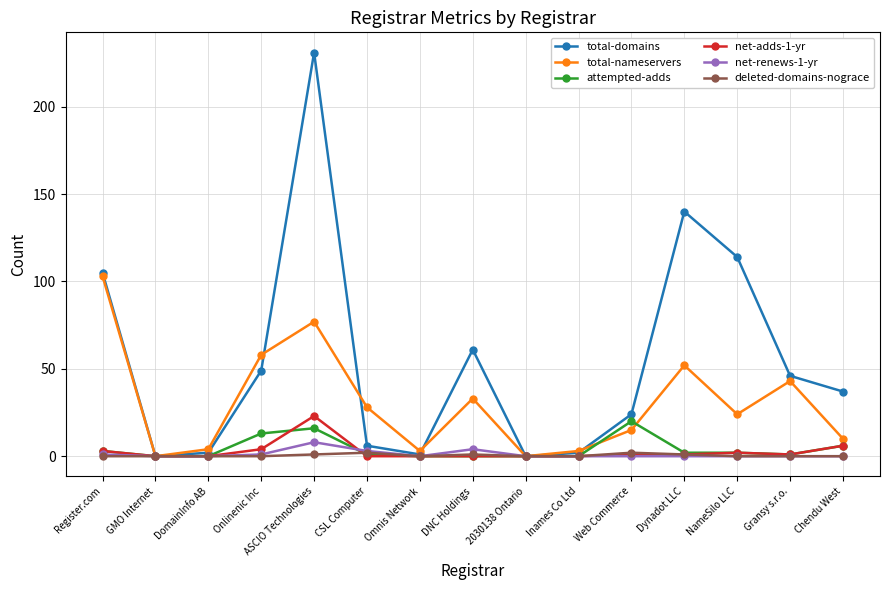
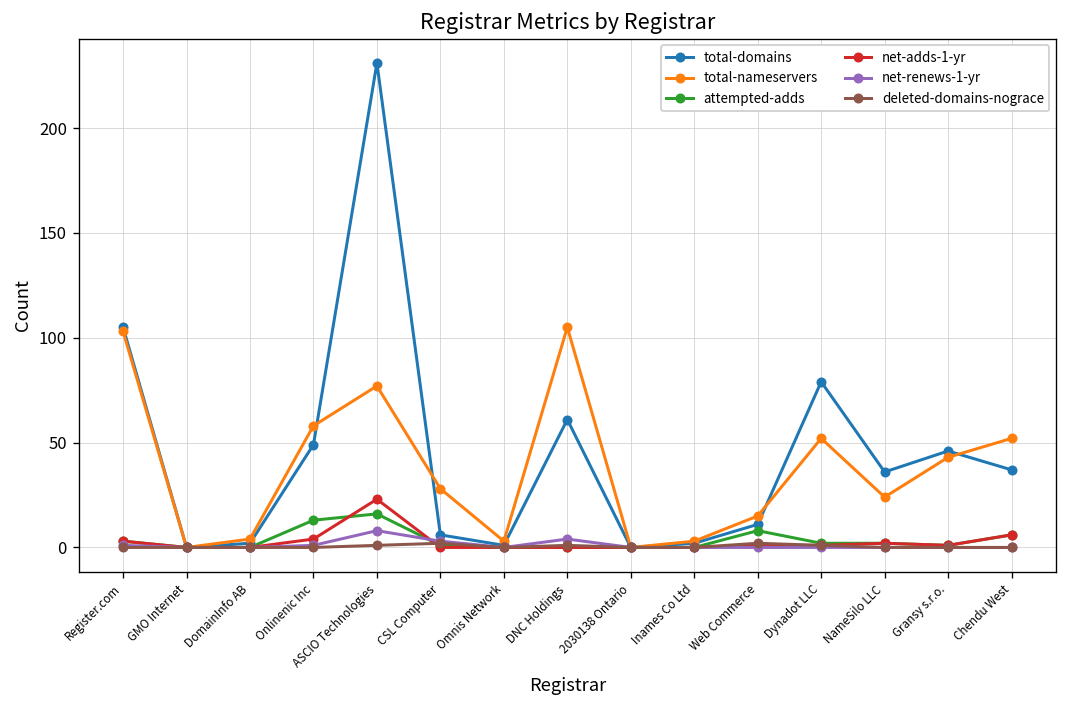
  {
    "total-domains": {
      "Register.com": 105,
      "DomainInfo AB": 2,
      "Onlinenic Inc": 49,
      "ASCIO Technologies": 231,
      "CSL Computer": 6,
      "DNC Holdings": 61,
-     "Web Commerce": 24,
-     "Dynadot LLC": 140,
-     "NameSilo LLC": 114,
+     "Web Commerce": 11,
+     "Dynadot LLC": 79,
+     "NameSilo LLC": 36,
      "Gransy s.r.o.": 46,
      "Chendu West": 37
    },
    "total-nameservers": {
      "Register.com": 103,
      "DomainInfo AB": 4,
      "Onlinenic Inc": 58,
      "ASCIO Technologies": 77,
      "CSL Computer": 28,
      "Omnis Network": 3,
-     "DNC Holdings": 33,
+     "DNC Holdings": 105,
      "Web Commerce": 15,
      "Dynadot LLC": 52,
      "NameSilo LLC": 24,
      "Gransy s.r.o.": 43,
-     "Chendu West": 10
+     "Chendu West": 52
    },
    "attempted-adds": {
      "Onlinenic Inc": 13,
      "ASCIO Technologies": 16,
-     "Web Commerce": 20
+     "Web Commerce": 8
    },
    "net-adds-1-yr": {
      "Onlinenic Inc": 4,
      "ASCIO Technologies": 23
    },
    "net-renews-1-yr": {
      "ASCIO Technologies": 8,
      "DNC Holdings": 4
    },
    "deleted-domains-nograce": {
      "ASCIO Technologies": 1
    }
  }
